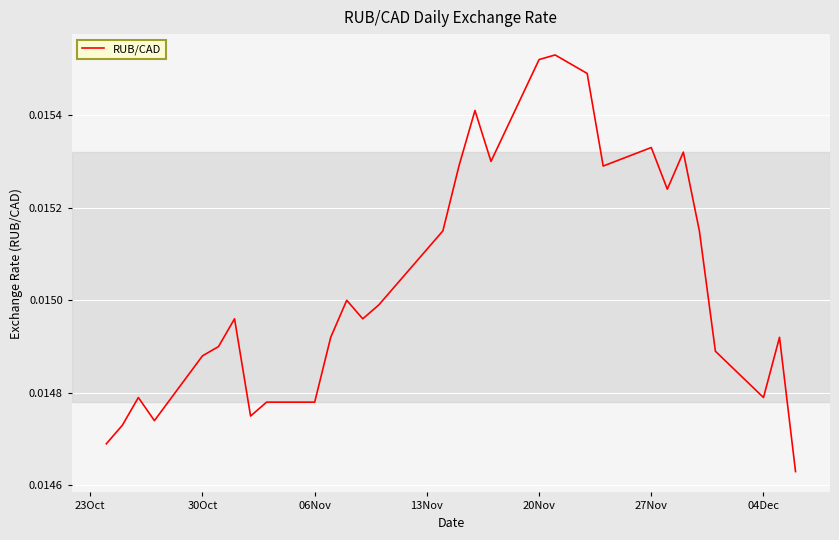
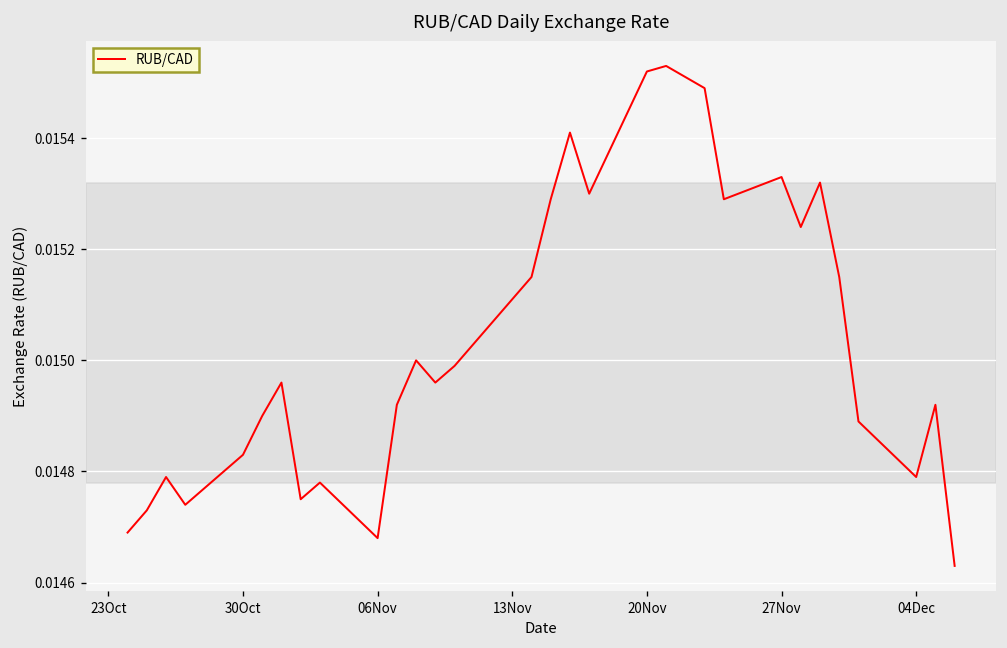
  {
-   "30Oct": 0.01488,
-   "06Nov": 0.01478,
+   "30Oct": 0.01483,
+   "06Nov": 0.01468,
    "20Nov": 0.01552,
    "27Nov": 0.01533,
    "04Dec": 0.01479
  }
